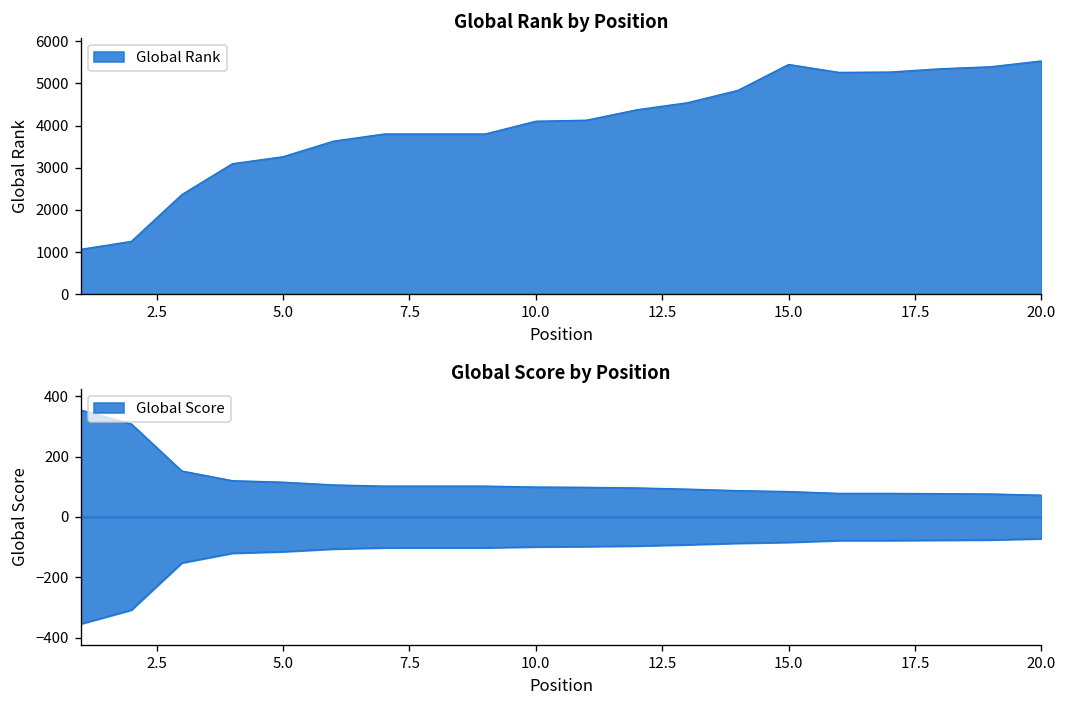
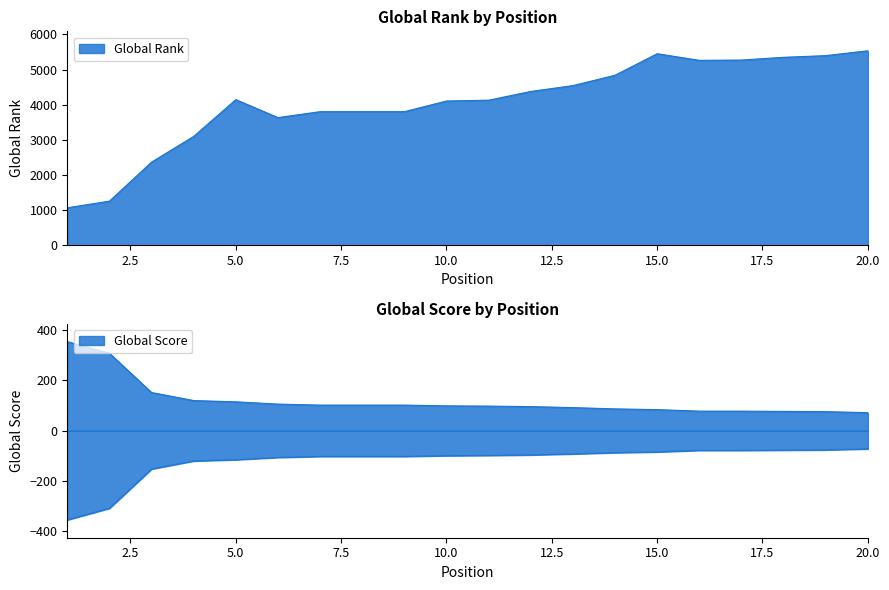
  {
    "Global Rank by Position": {
-     "5.0": 3300,
+     "5.0": 4100,
      "10.0": 4100,
      "15.0": 5500,
      "20.0": 5500
    }
  }
